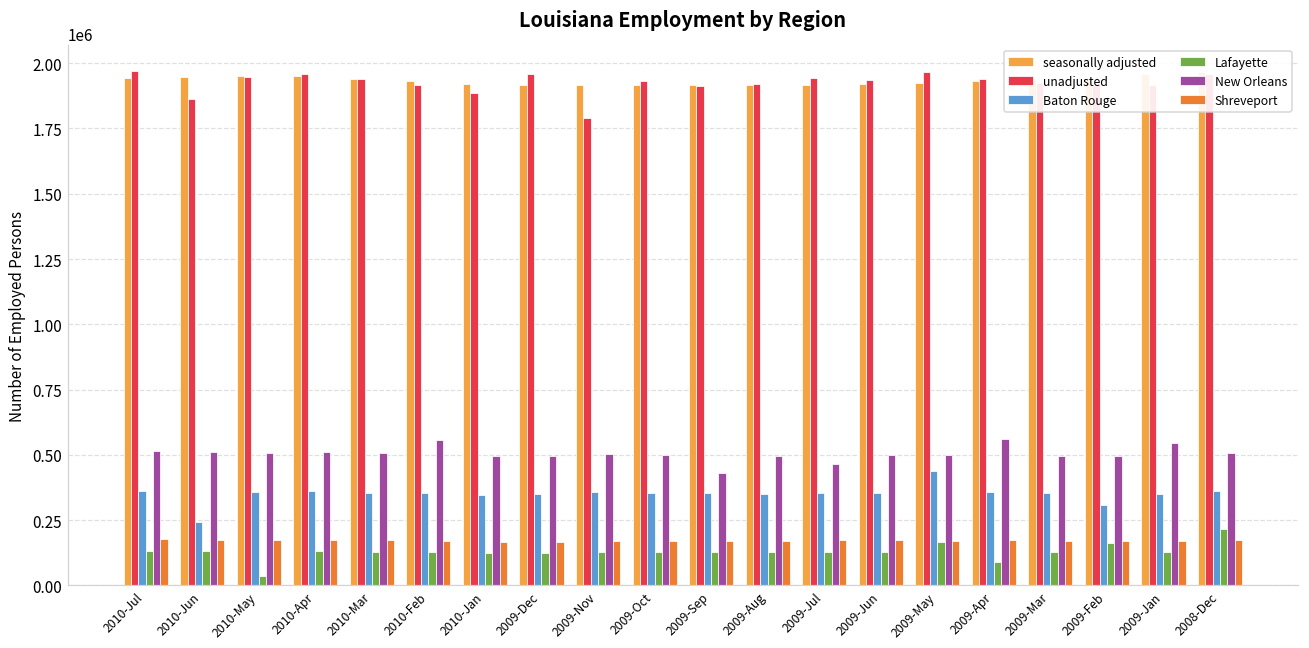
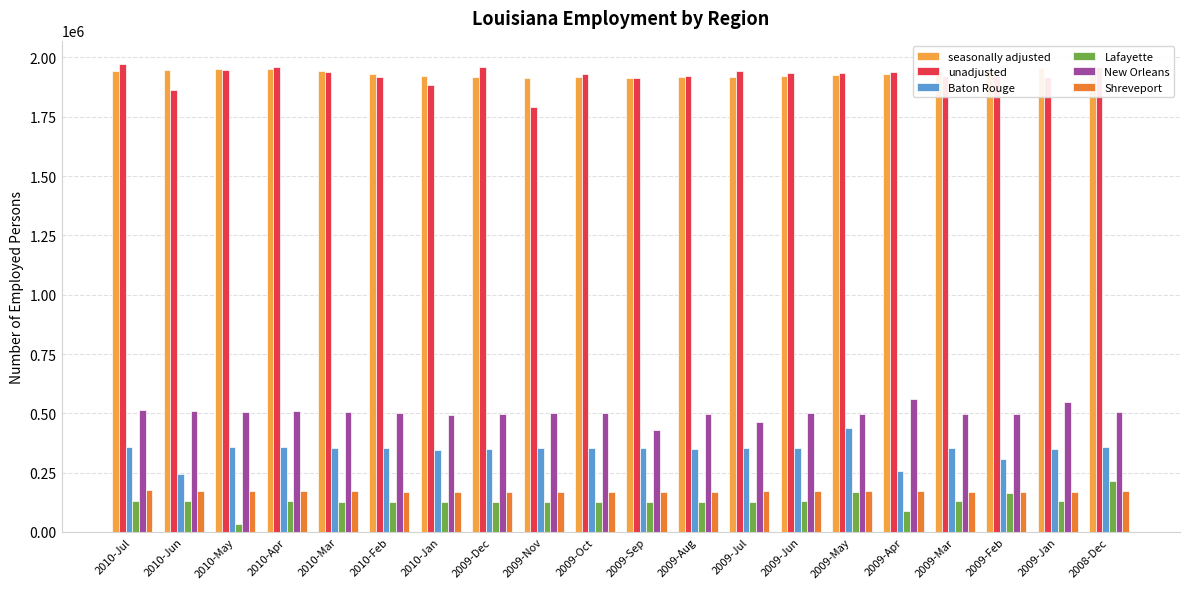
  {
    "unadjusted": {
      "2010-Jul": 1970000,
      "2010-Jun": 1860000,
      "2010-May": 1950000,
      "2010-Apr": 1960000,
      "2010-Mar": 1940000,
      "2010-Feb": 1920000,
      "2010-Jan": 1890000,
      "2009-Dec": 1960000,
      "2009-Nov": 1790000,
      "2009-Oct": 1930000,
      "2009-Sep": 1910000,
      "2009-Aug": 1920000,
      "2009-Jul": 1940000,
      "2009-Jun": 1940000,
-     "2009-May": 1970000,
+     "2009-May": 1930000,
      "2009-Apr": 1940000
    },
    "Baton Rouge": {
      "2010-Jul": 360000,
      "2010-Jun": 240000,
      "2010-May": 360000,
      "2010-Apr": 360000,
      "2010-Mar": 360000,
      "2010-Feb": 350000,
      "2010-Jan": 340000,
      "2009-Dec": 350000,
      "2009-Nov": 360000,
      "2009-Oct": 360000,
      "2009-Sep": 350000,
      "2009-Aug": 350000,
      "2009-Jul": 360000,
      "2009-Jun": 350000,
      "2009-May": 440000,
-     "2009-Apr": 360000,
+     "2009-Apr": 260000,
      "2009-Mar": 350000,
      "2009-Feb": 310000,
      "2009-Jan": 350000,
      "2008-Dec": 360000
    },
    "Lafayette": {
      "2010-Jul": 130000,
      "2010-Jun": 130000,
      "2010-May": 30000,
      "2010-Apr": 130000,
      "2010-Mar": 130000,
      "2010-Feb": 130000,
      "2010-Jan": 120000,
      "2009-Dec": 130000,
      "2009-Nov": 130000,
      "2009-Oct": 130000,
      "2009-Sep": 130000,
      "2009-Aug": 130000,
      "2009-Jul": 130000,
      "2009-Jun": 130000,
      "2009-May": 170000,
      "2009-Apr": 90000,
      "2009-Mar": 130000,
      "2009-Feb": 160000,
      "2009-Jan": 130000,
      "2008-Dec": 210000
    },
    "New Orleans": {
      "2010-Jul": 510000,
      "2010-Jun": 510000,
      "2010-May": 510000,
      "2010-Apr": 510000,
      "2010-Mar": 510000,
-     "2010-Feb": 560000,
+     "2010-Feb": 500000,
      "2010-Jan": 490000,
      "2009-Dec": 500000,
      "2009-Nov": 500000,
      "2009-Oct": 500000,
      "2009-Sep": 430000,
      "2009-Aug": 500000,
      "2009-Jul": 460000,
      "2009-Jun": 500000,
      "2009-May": 500000,
      "2009-Apr": 560000,
      "2009-Mar": 500000,
      "2009-Feb": 500000,
      "2009-Jan": 550000,
      "2008-Dec": 510000
    }
  }
